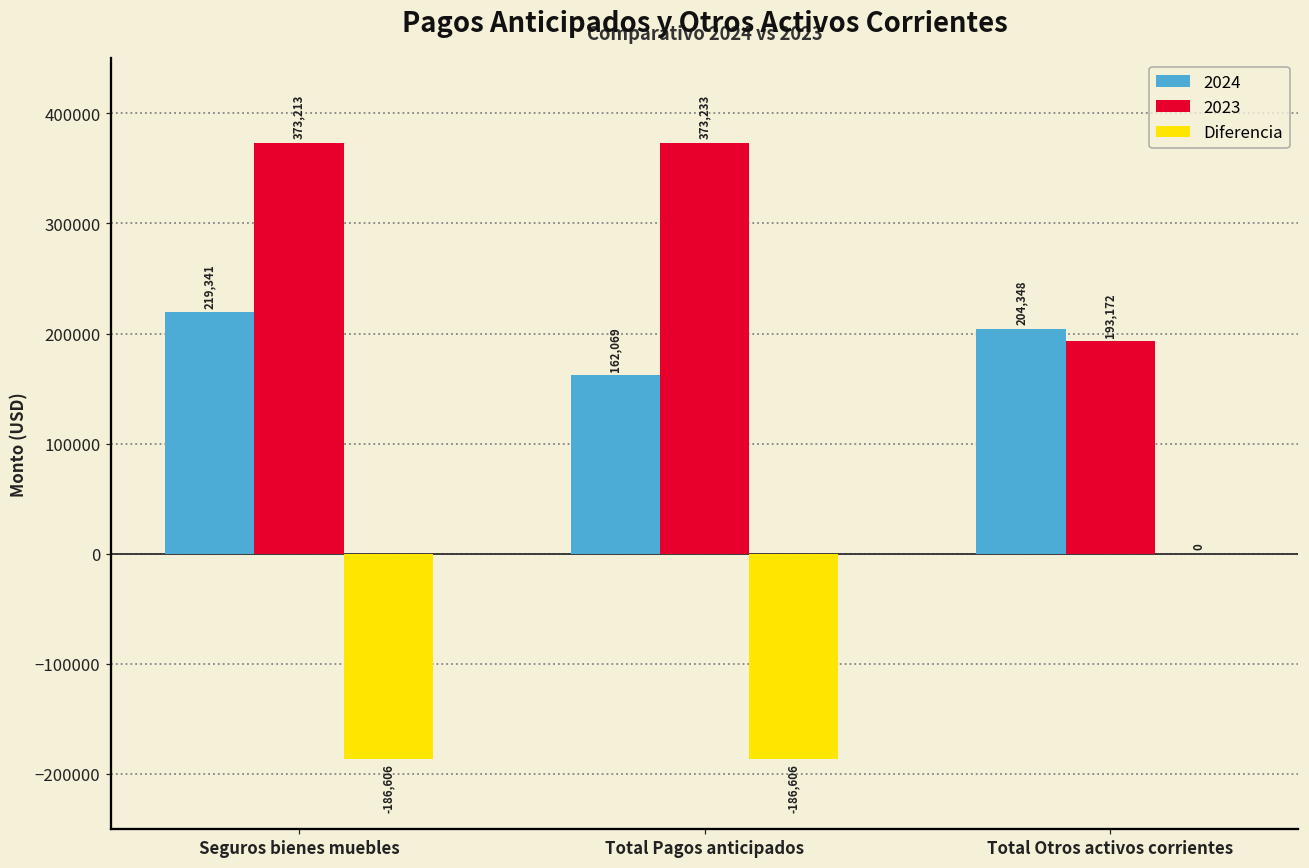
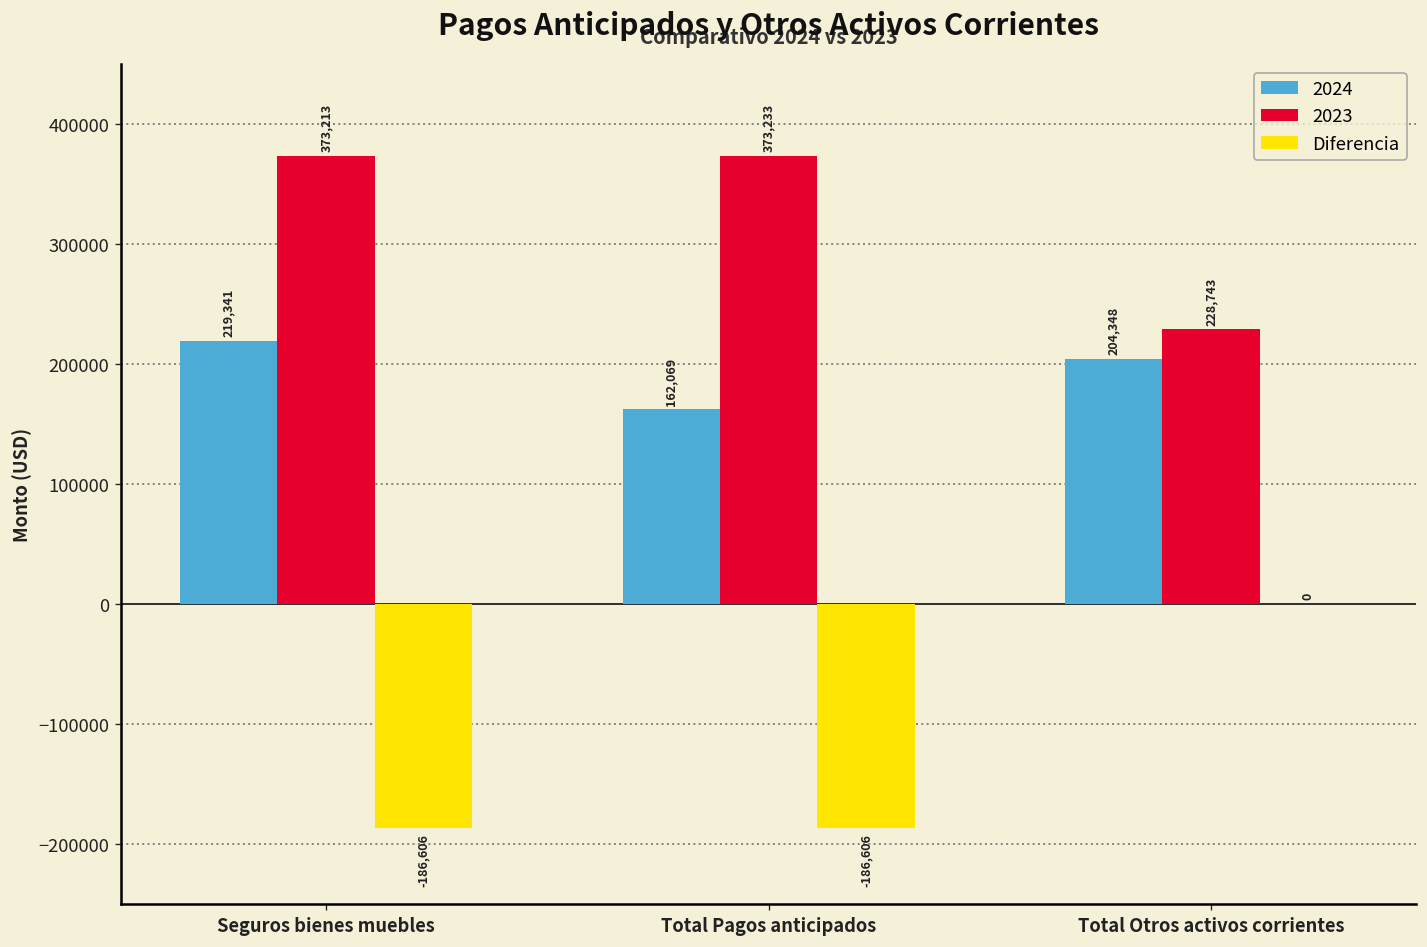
  {
    "2024": {
      "Seguros bienes muebles": "219,341",
      "Total Pagos anticipados": "162,069",
      "Total Otros activos corrientes": "204,348"
    },
    "2023": {
      "Seguros bienes muebles": "373,213",
      "Total Pagos anticipados": "373,233",
-     "Total Otros activos corrientes": "193,172"
+     "Total Otros activos corrientes": "228,743"
    },
    "Diferencia": {
      "Seguros bienes muebles": "-186,606",
      "Total Pagos anticipados": "-186,606",
      "Total Otros activos corrientes": "0"
    }
  }
